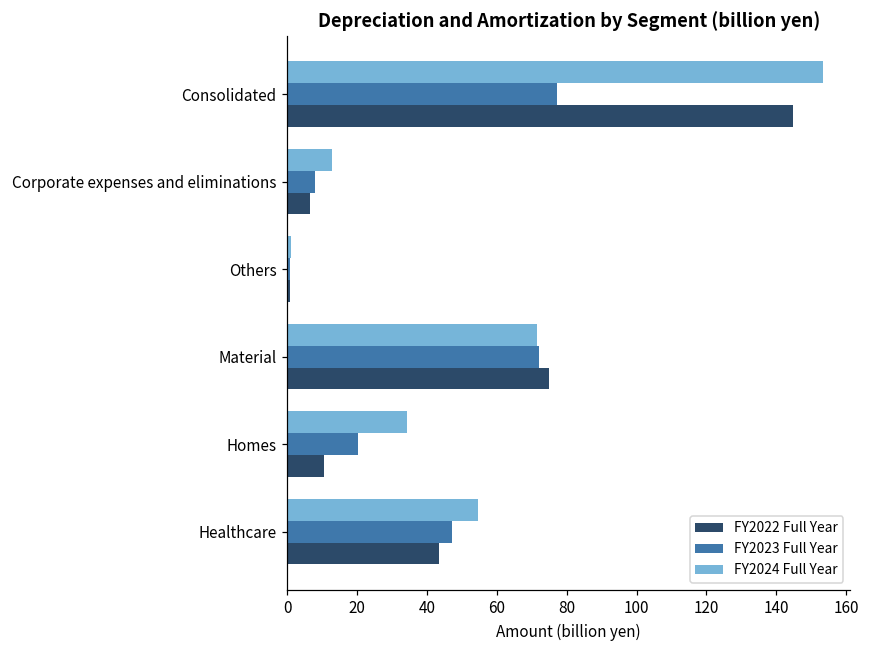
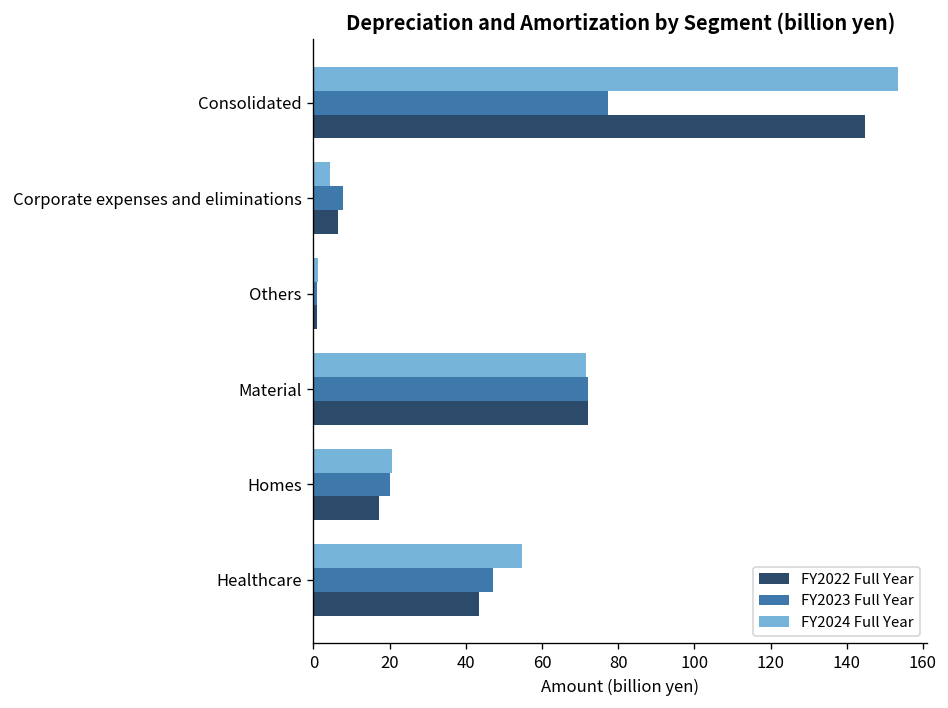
  {
    "FY2022 Full Year": {
      "Consolidated": 145,
      "Corporate expenses and eliminations": 7,
      "Others": 1,
-     "Material": 75,
-     "Homes": 11,
+     "Material": 72,
+     "Homes": 17,
      "Healthcare": 43
    },
    "FY2023 Full Year": {
      "Consolidated": 77,
      "Corporate expenses and eliminations": 8,
      "Others": 1,
      "Material": 72,
      "Homes": 20,
      "Healthcare": 47
    },
    "FY2024 Full Year": {
      "Consolidated": 154,
-     "Corporate expenses and eliminations": 13,
+     "Corporate expenses and eliminations": 4,
      "Others": 1,
      "Material": 72,
-     "Homes": 34,
+     "Homes": 21,
      "Healthcare": 55
    }
  }
